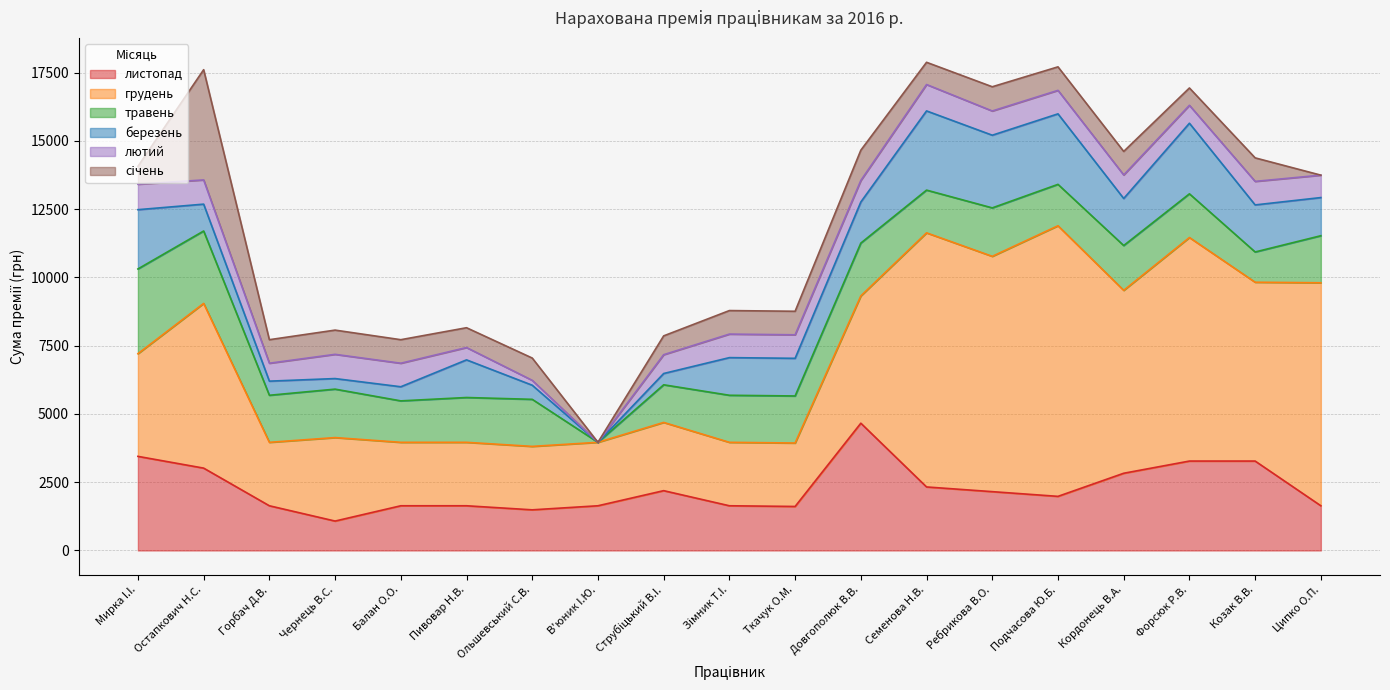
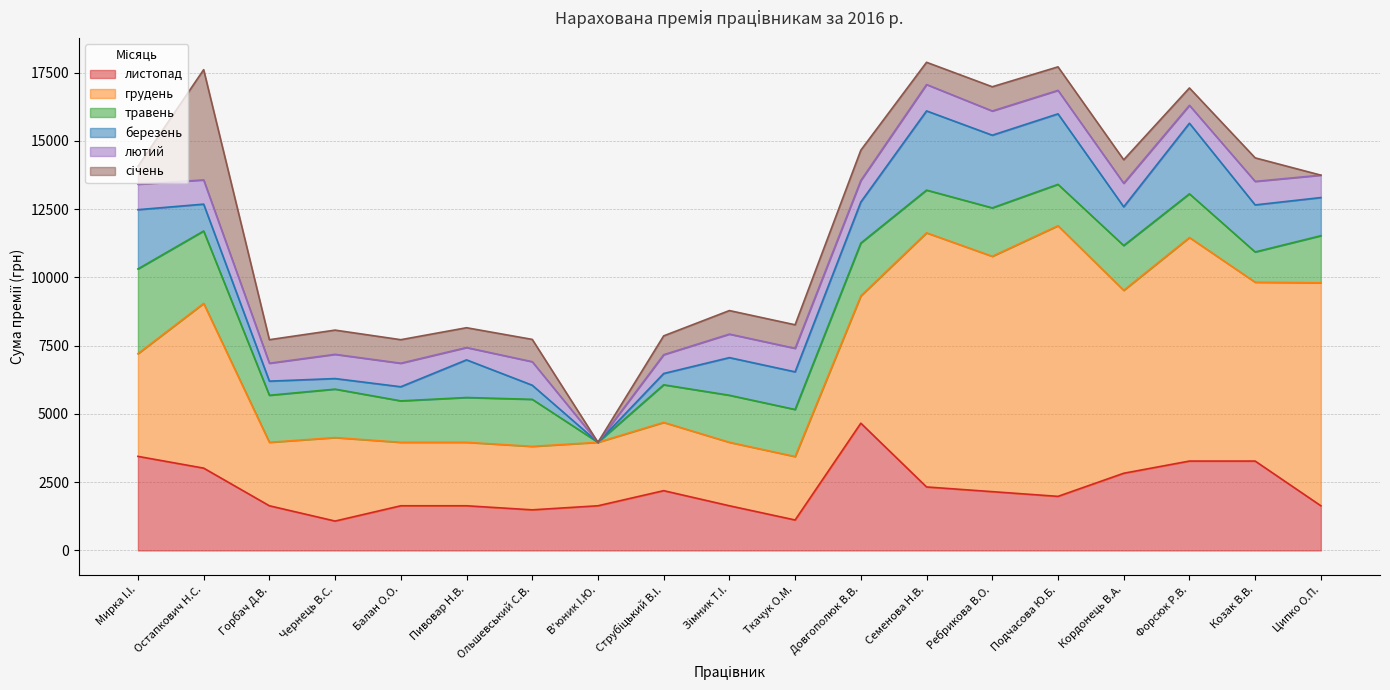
  {
    "листопад": {
      "Мирка І.І.": 3400,
      "Остапкович Н.С.": 3000,
      "Горбач Д.В.": 1600,
      "Чернець В.С.": 1100,
      "Балан О.О.": 1600,
      "Пивовар Н.В.": 1600,
      "Ольшевський С.В.": 1500,
      "В'юник І.Ю.": 1600,
      "Струбіцький В.І.": 2200,
      "Зімник Т.І.": 1600,
-     "Ткачук О.М.": 1600,
+     "Ткачук О.М.": 1100,
      "Довгополюк В.В.": 4700,
      "Семенова Н.В.": 2300,
      "Ребрикова В.О.": 2200,
      "Подчасова Ю.Б.": 2000,
      "Кордонець В.А.": 2800,
      "Форсюк Р.В.": 3300,
      "Козак В.В.": 3300,
      "Ципко О.П.": 1600
    },
    "грудень": {
      "Мирка І.І.": 3800,
      "Остапкович Н.С.": 6000,
      "Горбач Д.В.": 2300,
      "Чернець В.С.": 3100,
      "Балан О.О.": 2300,
      "Пивовар Н.В.": 2300,
      "Ольшевський С.В.": 2300,
      "Струбіцький В.І.": 2500,
      "Зімник Т.І.": 2300,
      "Ткачук О.М.": 2300,
      "Довгополюк В.В.": 4700,
      "Семенова Н.В.": 9300,
      "Ребрикова В.О.": 8600,
      "Подчасова Ю.Б.": 9900,
      "Кордонець В.А.": 6700,
      "Форсюк Р.В.": 8200,
      "Козак В.В.": 6500,
      "Ципко О.П.": 8200
    },
    "травень": {
      "Мирка І.І.": 3100,
      "Остапкович Н.С.": 2700,
      "Горбач Д.В.": 1700,
      "Чернець В.С.": 1800,
      "Балан О.О.": 1500,
      "Пивовар Н.В.": 1600,
      "Ольшевський С.В.": 1700,
      "Струбіцький В.І.": 1400,
      "Зімник Т.І.": 1700,
      "Ткачук О.М.": 1700,
      "Довгополюк В.В.": 1900,
      "Семенова Н.В.": 1600,
      "Ребрикова В.О.": 1800,
      "Подчасова Ю.Б.": 1500,
      "Кордонець В.А.": 1600,
      "Форсюк Р.В.": 1600,
      "Козак В.В.": 1100,
      "Ципко О.П.": 1700
    },
    "березень": {
      "Мирка І.І.": 2200,
      "Остапкович Н.С.": 1000,
      "Горбач Д.В.": 500,
      "Чернець В.С.": 400,
      "Балан О.О.": 500,
      "Пивовар Н.В.": 1400,
      "Ольшевський С.В.": 500,
      "Струбіцький В.І.": 400,
      "Зімник Т.І.": 1400,
      "Ткачук О.М.": 1400,
      "Довгополюк В.В.": 1500,
      "Семенова Н.В.": 2900,
      "Ребрикова В.О.": 2700,
      "Подчасова Ю.Б.": 2600,
-     "Кордонець В.А.": 1700,
+     "Кордонець В.А.": 1400,
      "Форсюк Р.В.": 2600,
      "Козак В.В.": 1700,
      "Ципко О.П.": 1400
    },
    "лютий": {
      "Мирка І.І.": 900,
      "Остапкович Н.С.": 900,
      "Горбач Д.В.": 700,
      "Чернець В.С.": 900,
      "Балан О.О.": 900,
      "Пивовар Н.В.": 500,
-     "Ольшевський С.В.": 200,
+     "Ольшевський С.В.": 900,
      "Струбіцький В.І.": 700,
      "Зімник Т.І.": 900,
      "Ткачук О.М.": 900,
      "Довгополюк В.В.": 800,
      "Семенова Н.В.": 1000,
      "Ребрикова В.О.": 900,
      "Подчасова Ю.Б.": 900,
      "Кордонець В.А.": 900,
      "Форсюк Р.В.": 700,
      "Козак В.В.": 900
    },
    "січень": {
      "Остапкович Н.С.": 4000,
      "Горбач Д.В.": 900,
      "Чернець В.С.": 900,
      "Балан О.О.": 900,
      "Пивовар Н.В.": 700,
      "Ольшевський С.В.": 800,
      "Струбіцький В.І.": 700,
      "Зімник Т.І.": 900,
      "Ткачук О.М.": 900,
      "Довгополюк В.В.": 1100,
      "Семенова Н.В.": 800,
      "Ребрикова В.О.": 900,
      "Подчасова Ю.Б.": 900,
      "Кордонець В.А.": 900,
      "Форсюк Р.В.": 600,
      "Козак В.В.": 900
    }
  }
